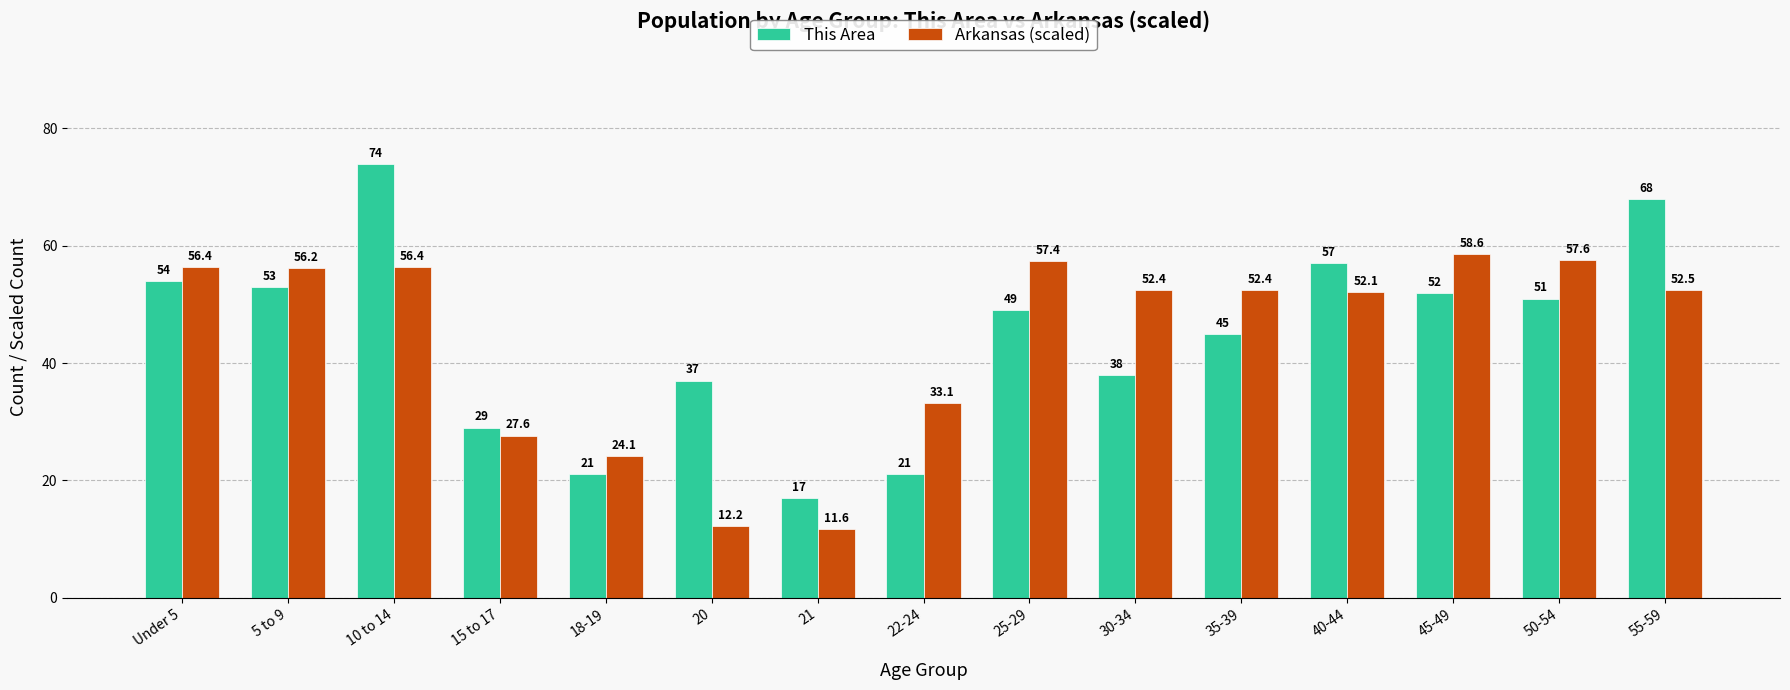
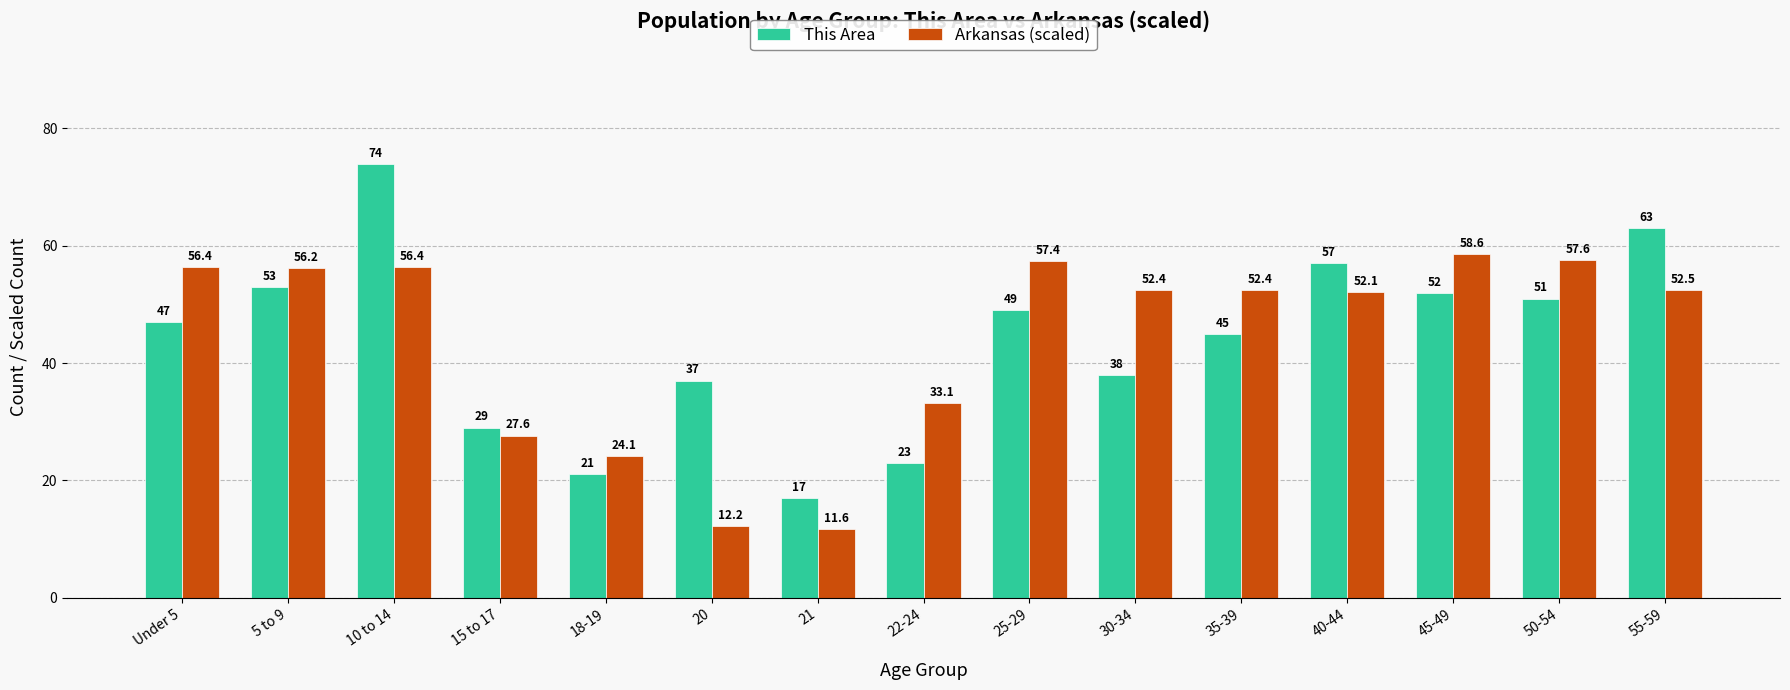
  {
    "This Area": {
-     "Under 5": 54,
+     "Under 5": 47,
      "5 to 9": 53,
      "10 to 14": 74,
      "15 to 17": 29,
      "18-19": 21,
      "20": 37,
      "21": 17,
-     "22-24": 21,
+     "22-24": 23,
      "25-29": 49,
      "30-34": 38,
      "35-39": 45,
      "40-44": 57,
      "45-49": 52,
      "50-54": 51,
-     "55-59": 68
+     "55-59": 63
    },
    "Arkansas (scaled)": {
      "Under 5": 56.4,
      "5 to 9": 56.2,
      "10 to 14": 56.4,
      "15 to 17": 27.6,
      "18-19": 24.1,
      "20": 12.2,
      "21": 11.6,
      "22-24": 33.1,
      "25-29": 57.4,
      "30-34": 52.4,
      "35-39": 52.4,
      "40-44": 52.1,
      "45-49": 58.6,
      "50-54": 57.6,
      "55-59": 52.5
    }
  }
